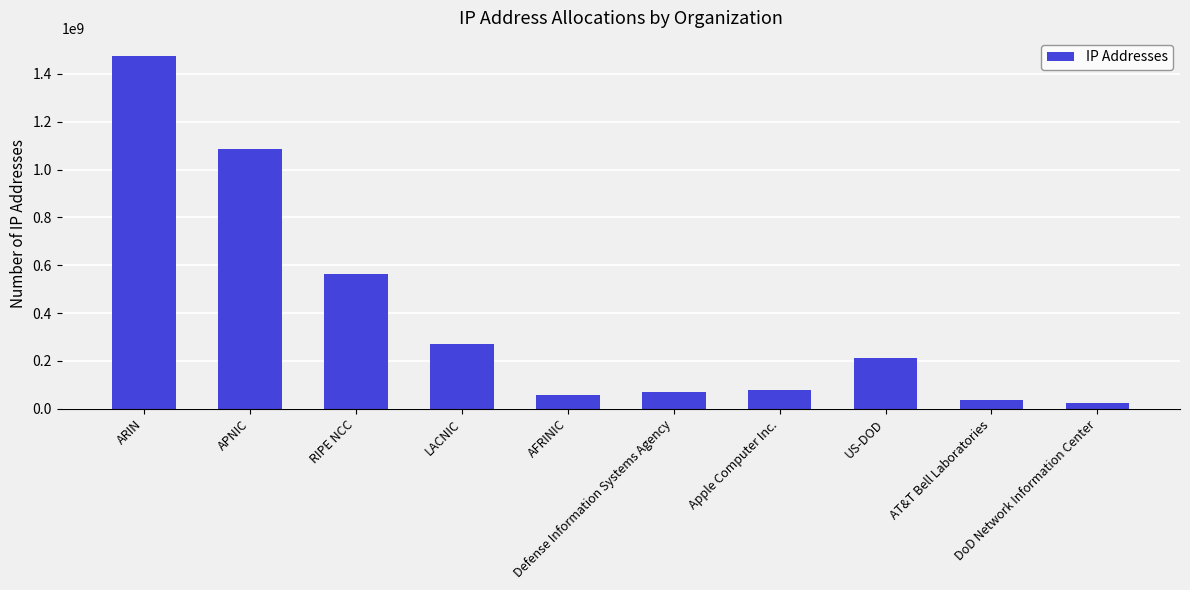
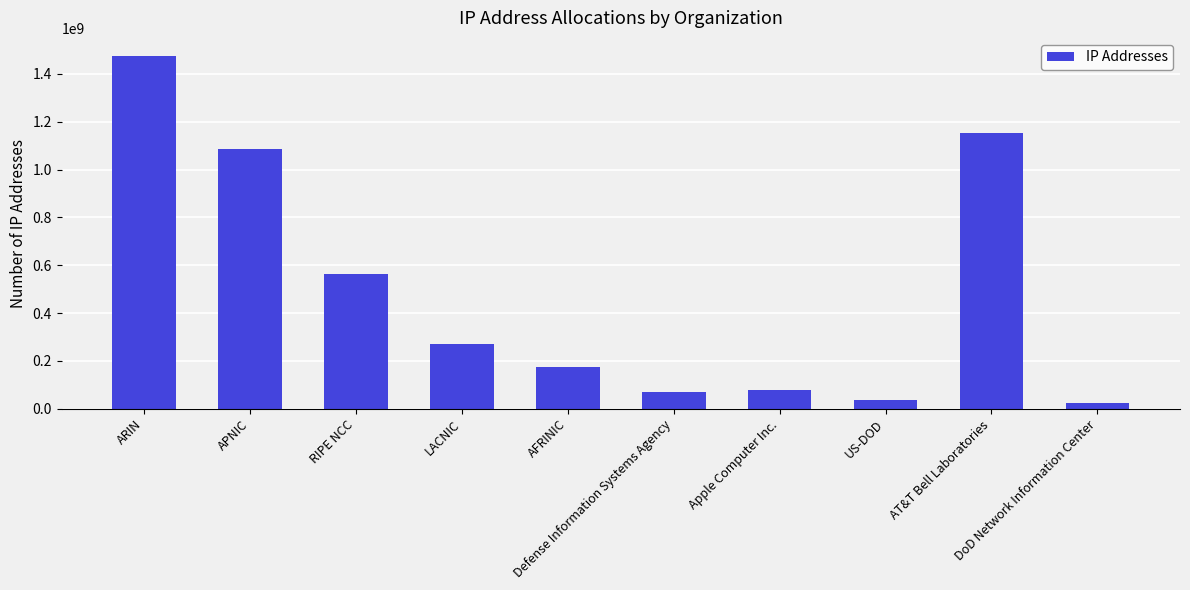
  {
    "ARIN": 1480000000,
    "APNIC": 1090000000,
    "RIPE NCC": 570000000,
    "LACNIC": 270000000,
-   "AFRINIC": 60000000,
+   "AFRINIC": 170000000,
    "Defense Information Systems Agency": 70000000,
    "Apple Computer Inc.": 80000000,
-   "US-DOD": 210000000,
-   "AT&T Bell Laboratories": 30000000,
+   "US-DOD": 40000000,
+   "AT&T Bell Laboratories": 1150000000,
    "DoD Network Information Center": 20000000
  }
